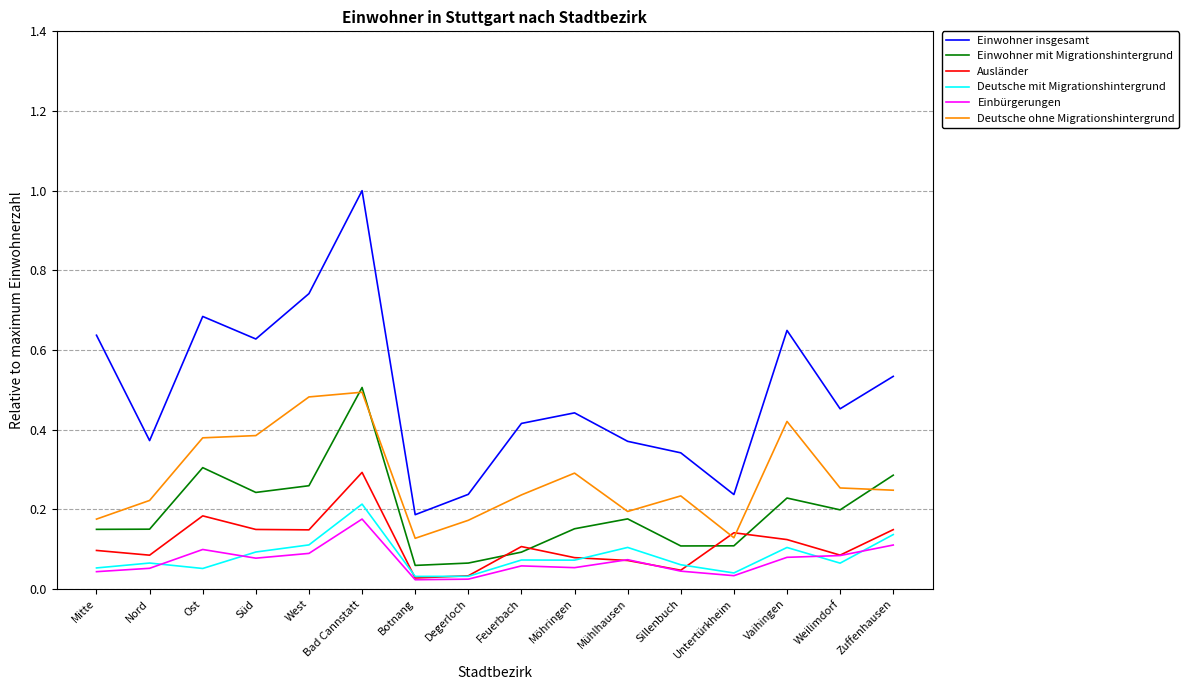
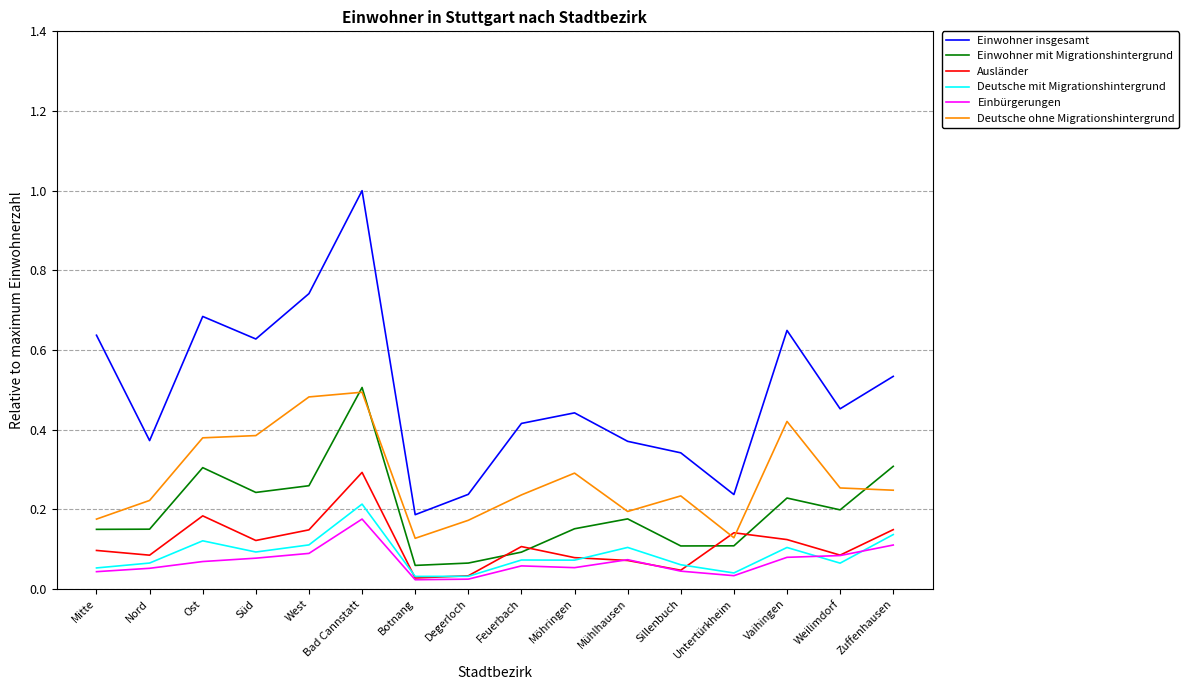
  {
    "Einwohner insgesamt": {
      "Mitte": 0.64,
      "Nord": 0.37,
      "Ost": 0.68,
      "Süd": 0.63,
      "West": 0.74,
      "Bad Cannstatt": 1.00,
      "Botnang": 0.19,
      "Degerloch": 0.24,
      "Feuerbach": 0.42,
      "Möhringen": 0.44,
      "Mühlhausen": 0.37,
      "Sillenbuch": 0.34,
      "Untertürkheim": 0.24,
      "Vaihingen": 0.65,
      "Weilimdorf": 0.45,
      "Zuffenhausen": 0.53
    },
    "Einwohner mit Migrationshintergrund": {
      "Mitte": 0.15,
      "Nord": 0.15,
      "Ost": 0.30,
      "Süd": 0.24,
      "West": 0.26,
      "Bad Cannstatt": 0.51,
      "Botnang": 0.06,
      "Degerloch": 0.07,
      "Feuerbach": 0.09,
      "Möhringen": 0.15,
      "Mühlhausen": 0.18,
      "Sillenbuch": 0.11,
      "Untertürkheim": 0.11,
      "Vaihingen": 0.23,
      "Weilimdorf": 0.20,
-     "Zuffenhausen": 0.29
+     "Zuffenhausen": 0.31
    },
    "Ausländer": {
      "Mitte": 0.10,
      "Nord": 0.08,
      "Ost": 0.18,
-     "Süd": 0.15,
+     "Süd": 0.12,
      "West": 0.15,
      "Bad Cannstatt": 0.29,
      "Feuerbach": 0.11,
      "Möhringen": 0.08,
      "Untertürkheim": 0.14,
      "Vaihingen": 0.12,
      "Zuffenhausen": 0.15
    },
    "Deutsche mit Migrationshintergrund": {
      "Mitte": 0.05,
      "Nord": 0.07,
-     "Ost": 0.05,
+     "Ost": 0.12,
      "Süd": 0.09,
      "West": 0.11,
      "Bad Cannstatt": 0.21,
      "Feuerbach": 0.07,
      "Möhringen": 0.07,
      "Mühlhausen": 0.10,
      "Sillenbuch": 0.06,
      "Untertürkheim": 0.04,
      "Vaihingen": 0.10,
      "Weilimdorf": 0.06,
      "Zuffenhausen": 0.14
    },
    "Einbürgerungen": {
      "Mitte": 0.04,
      "Nord": 0.05,
-     "Ost": 0.10,
+     "Ost": 0.07,
      "Süd": 0.08,
      "West": 0.09,
      "Bad Cannstatt": 0.18,
      "Degerloch": 0.02,
      "Feuerbach": 0.06,
      "Möhringen": 0.05,
      "Untertürkheim": 0.03,
      "Vaihingen": 0.08,
      "Zuffenhausen": 0.11
    },
    "Deutsche ohne Migrationshintergrund": {
      "Mitte": 0.18,
      "Nord": 0.22,
      "Ost": 0.38,
      "Süd": 0.39,
      "West": 0.48,
      "Bad Cannstatt": 0.49,
      "Botnang": 0.13,
      "Degerloch": 0.17,
      "Feuerbach": 0.24,
      "Möhringen": 0.29,
      "Mühlhausen": 0.19,
      "Sillenbuch": 0.23,
      "Untertürkheim": 0.13,
      "Vaihingen": 0.42,
      "Weilimdorf": 0.25,
      "Zuffenhausen": 0.25
    }
  }
